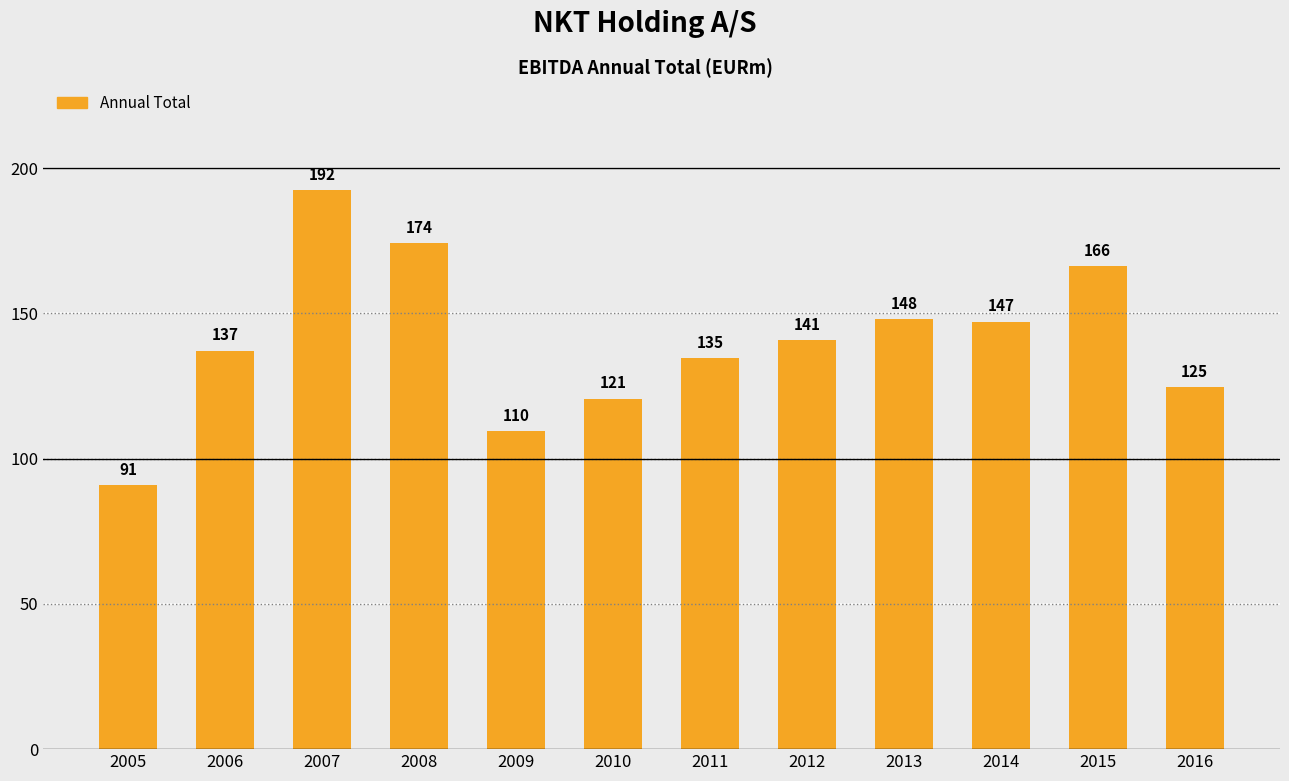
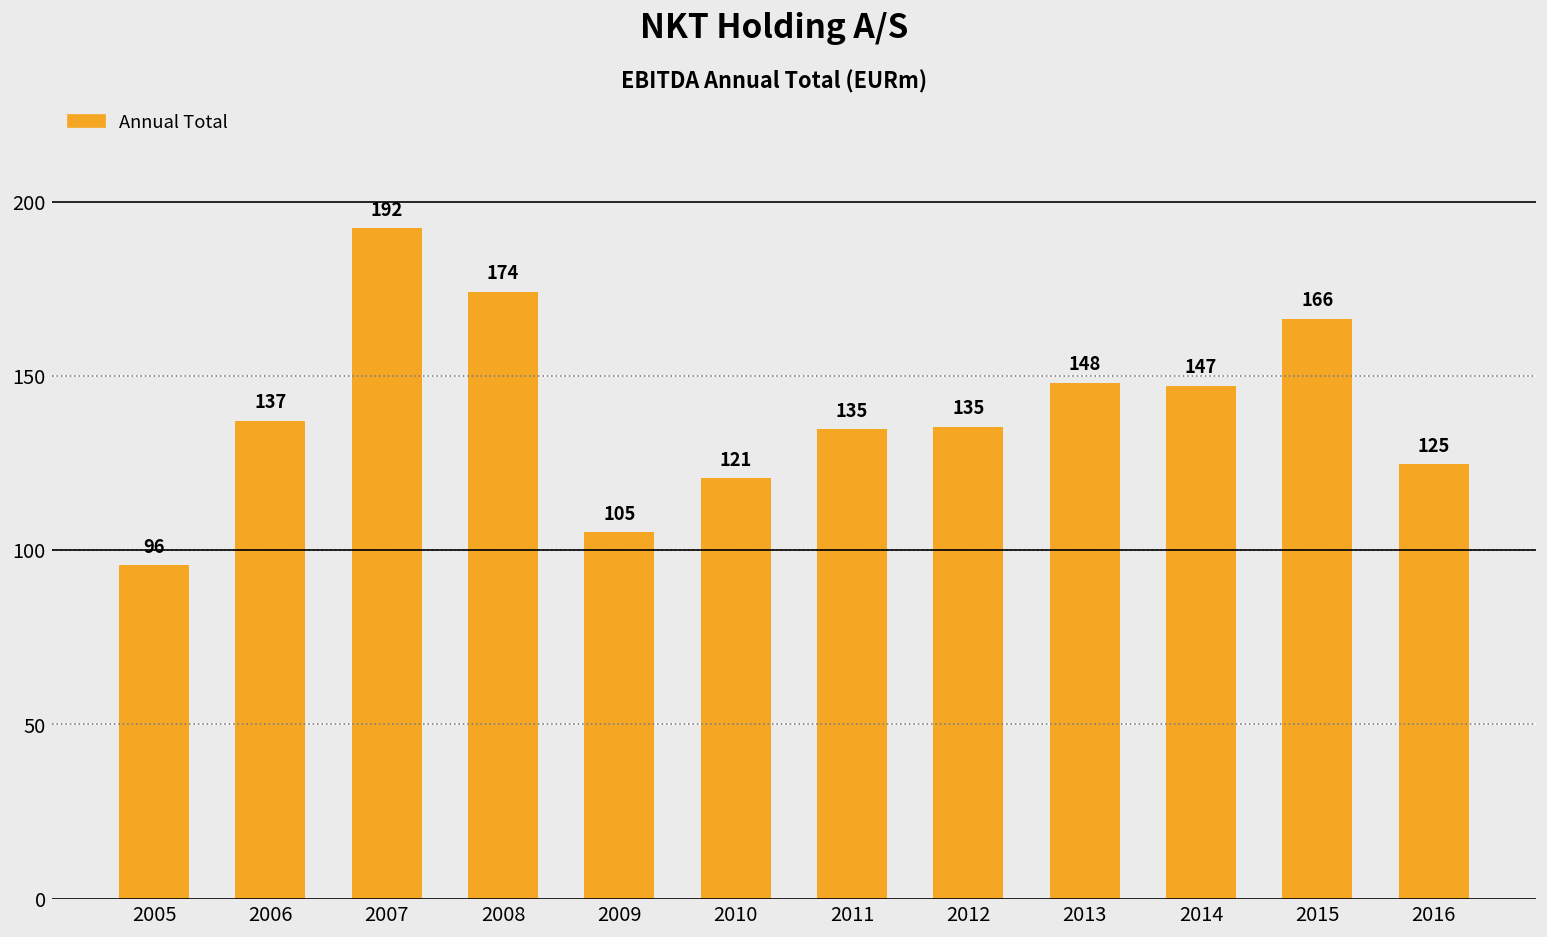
  {
-   "2005": 91,
+   "2005": 96,
    "2006": 137,
    "2007": 192,
    "2008": 174,
-   "2009": 110,
+   "2009": 105,
    "2010": 121,
    "2011": 135,
-   "2012": 141,
+   "2012": 135,
    "2013": 148,
    "2014": 147,
    "2015": 166,
    "2016": 125
  }
